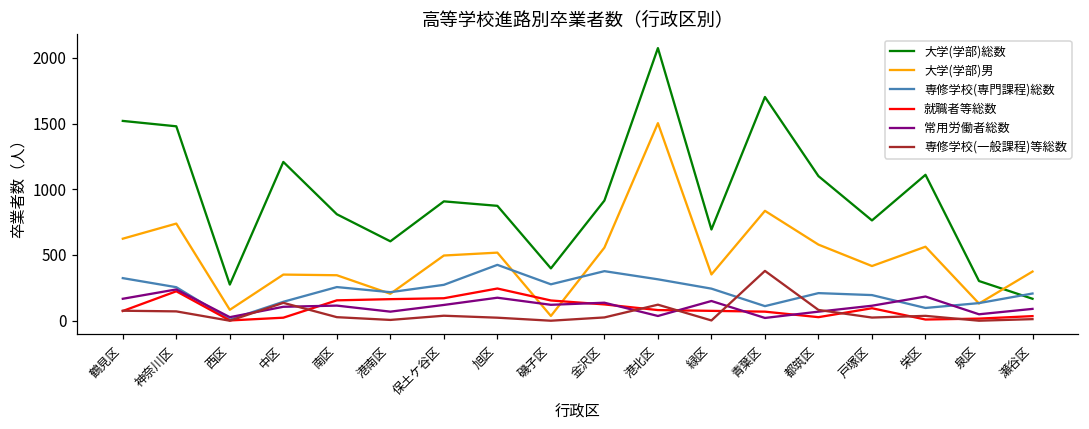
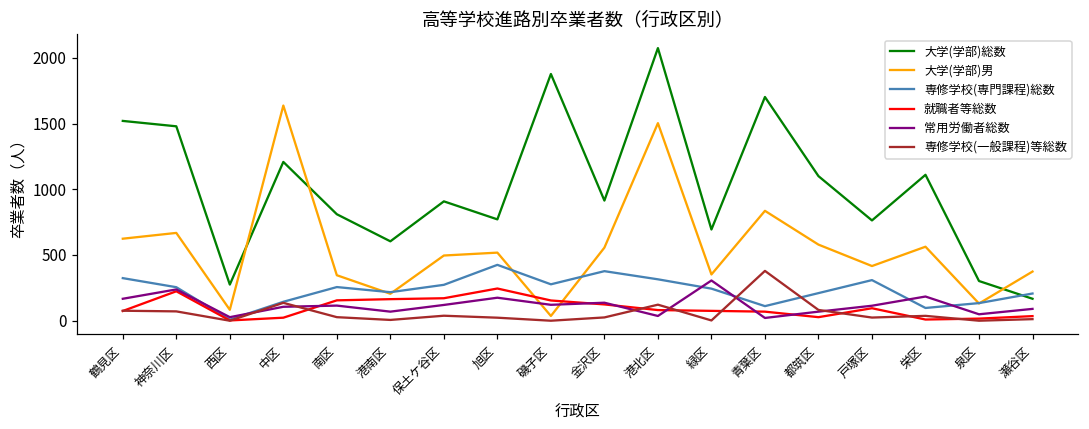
  {
    "大学(学部)総数": {
      "鶴見区": 1520,
      "神奈川区": 1480,
      "西区": 280,
      "中区": 1210,
      "南区": 810,
      "港南区": 600,
      "保土ケ谷区": 910,
-     "旭区": 870,
-     "磯子区": 400,
+     "旭区": 770,
+     "磯子区": 1880,
      "金沢区": 910,
      "港北区": 2070,
      "緑区": 690,
      "青葉区": 1700,
      "都筑区": 1100,
      "戸塚区": 760,
      "栄区": 1110,
      "泉区": 300,
      "瀬谷区": 170
    },
    "大学(学部)男": {
      "鶴見区": 620,
-     "神奈川区": 740,
+     "神奈川区": 670,
      "西区": 80,
-     "中区": 350,
+     "中区": 1640,
      "南区": 350,
      "保土ケ谷区": 500,
      "旭区": 520,
      "磯子区": 40,
      "金沢区": 560,
      "港北区": 1500,
      "緑区": 350,
      "青葉区": 840,
      "都筑区": 580,
      "戸塚区": 420,
      "栄区": 560,
      "瀬谷区": 370
    },
    "専修学校(専門課程)総数": {
      "鶴見区": 320,
      "南区": 260,
      "保土ケ谷区": 270,
      "旭区": 430,
      "磯子区": 280,
      "金沢区": 380,
      "港北区": 320,
      "緑区": 240,
      "青葉区": 110,
      "都筑区": 210,
-     "戸塚区": 200,
+     "戸塚区": 310,
      "栄区": 100,
      "瀬谷区": 210
    },
    "就職者等総数": {
      "中区": 20,
      "南区": 160,
      "港南区": 160,
      "保土ケ谷区": 170,
      "旭区": 250,
      "磯子区": 150,
      "港北区": 80,
      "緑区": 80,
      "青葉区": 70,
      "都筑区": 30,
      "栄区": 10,
      "瀬谷区": 40
    },
    "常用労働者総数": {
      "鶴見区": 170,
      "中区": 110,
      "南区": 120,
      "港南区": 70,
      "保土ケ谷区": 120,
      "旭区": 180,
      "磯子区": 120,
      "港北区": 40,
-     "緑区": 150,
+     "緑区": 310,
      "青葉区": 20,
      "栄区": 180,
      "泉区": 50,
      "瀬谷区": 90
    },
    "専修学校(一般課程)等総数": {
      "神奈川区": 70,
      "南区": 30,
      "港南区": 10,
      "保土ケ谷区": 40,
      "旭区": 20,
      "磯子区": 0,
      "金沢区": 30,
      "港北区": 120,
      "緑区": 0,
      "青葉区": 380,
      "戸塚区": 20,
      "栄区": 40,
      "瀬谷区": 10
    }
  }
